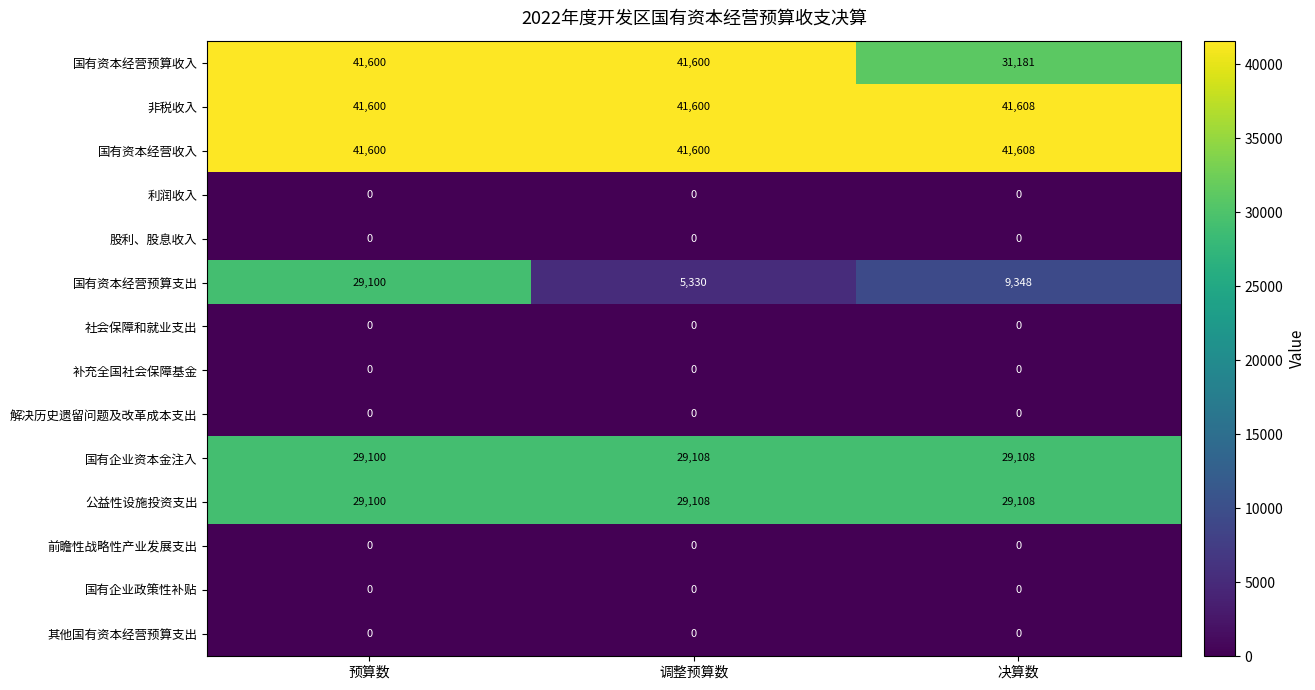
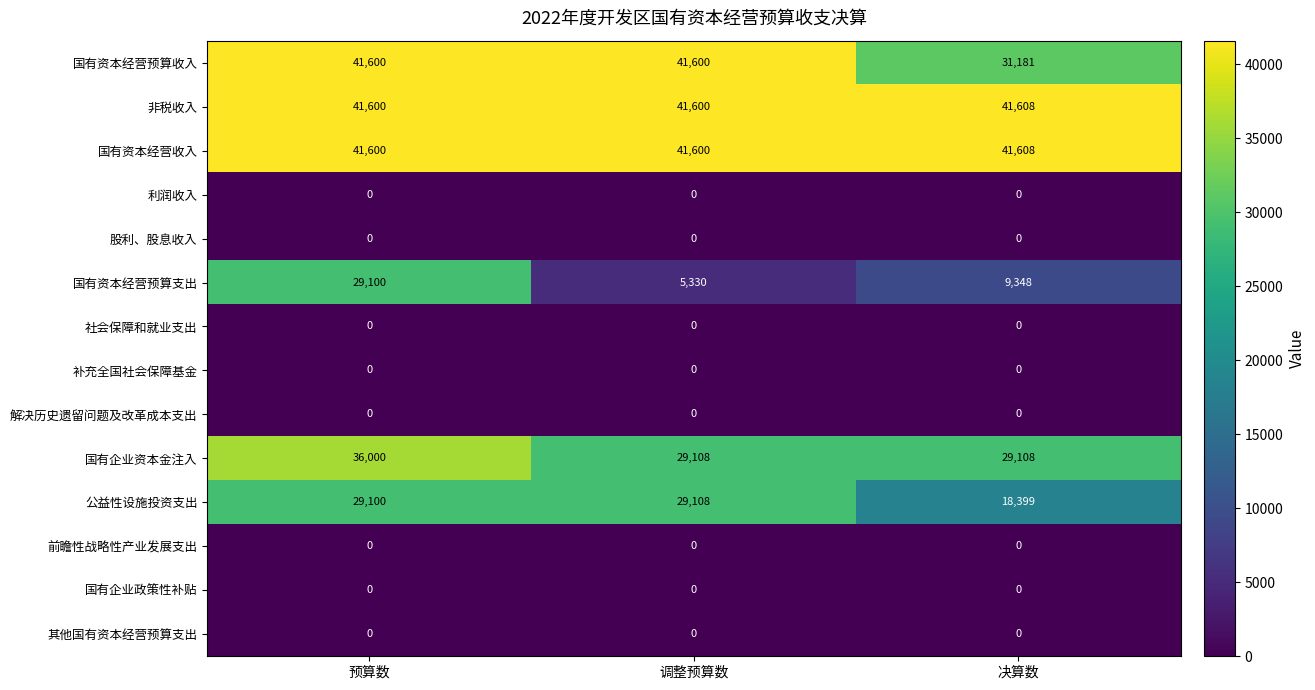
  {
    "国有资本经营预算收入": {
      "预算数": "41,600",
      "调整预算数": "41,600",
      "决算数": "31,181"
    },
    "非税收入": {
      "预算数": "41,600",
      "调整预算数": "41,600",
      "决算数": "41,608"
    },
    "国有资本经营收入": {
      "预算数": "41,600",
      "调整预算数": "41,600",
      "决算数": "41,608"
    },
    "利润收入": {
      "预算数": "0",
      "调整预算数": "0",
      "决算数": "0"
    },
    "股利、股息收入": {
      "预算数": "0",
      "调整预算数": "0",
      "决算数": "0"
    },
    "国有资本经营预算支出": {
      "预算数": "29,100",
      "调整预算数": "5,330",
      "决算数": "9,348"
    },
    "社会保障和就业支出": {
      "预算数": "0",
      "调整预算数": "0",
      "决算数": "0"
    },
    "补充全国社会保障基金": {
      "预算数": "0",
      "调整预算数": "0",
      "决算数": "0"
    },
    "解决历史遗留问题及改革成本支出": {
      "预算数": "0",
      "调整预算数": "0",
      "决算数": "0"
    },
    "国有企业资本金注入": {
-     "预算数": "29,100",
+     "预算数": "36,000",
      "调整预算数": "29,108",
      "决算数": "29,108"
    },
    "公益性设施投资支出": {
      "预算数": "29,100",
      "调整预算数": "29,108",
-     "决算数": "29,108"
+     "决算数": "18,399"
    },
    "前瞻性战略性产业发展支出": {
      "预算数": "0",
      "调整预算数": "0",
      "决算数": "0"
    },
    "国有企业政策性补贴": {
      "预算数": "0",
      "调整预算数": "0",
      "决算数": "0"
    },
    "其他国有资本经营预算支出": {
      "预算数": "0",
      "调整预算数": "0",
      "决算数": "0"
    }
  }
